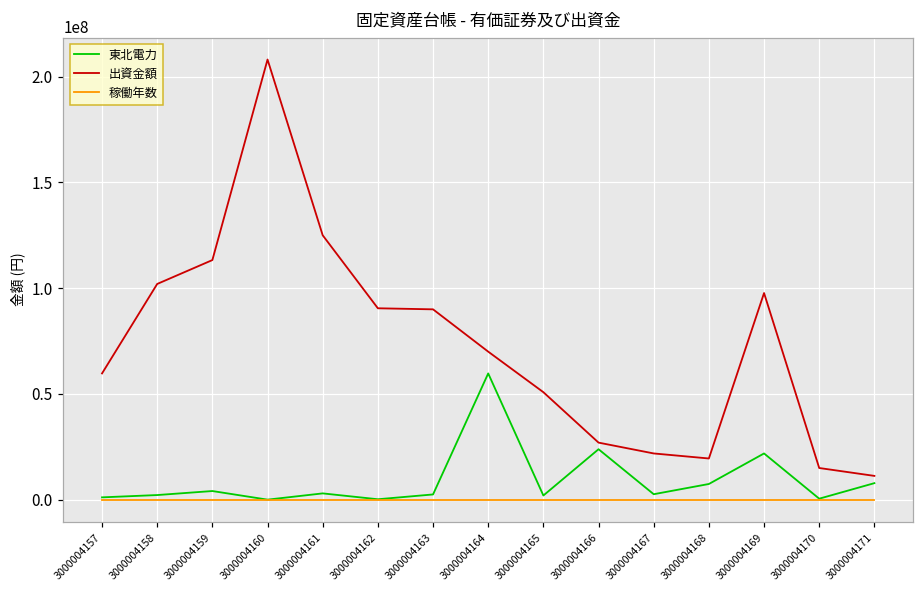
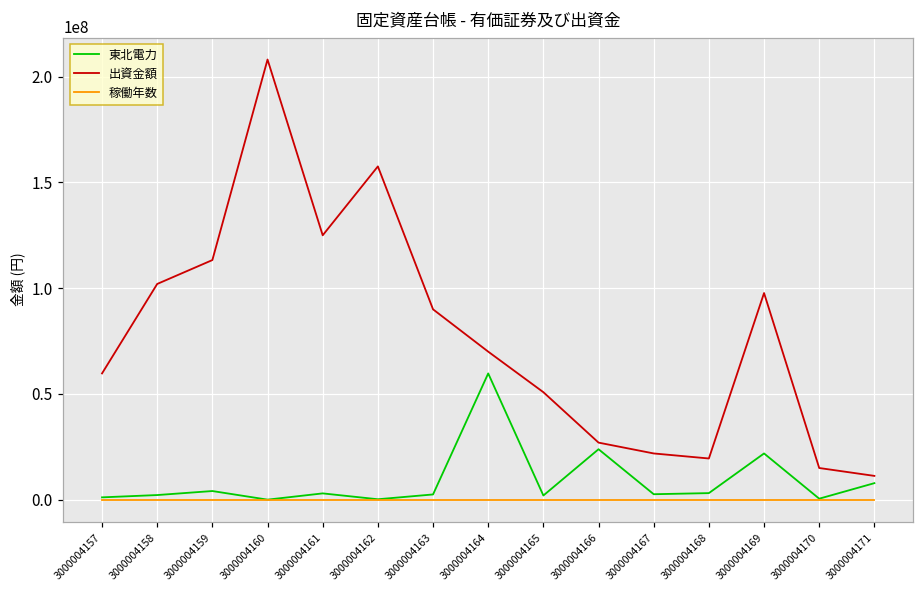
  {
    "東北電力": {
      "3000004158": 2000000,
      "3000004159": 4000000,
      "3000004161": 3000000,
      "3000004163": 3000000,
      "3000004164": 60000000,
      "3000004165": 2000000,
      "3000004166": 24000000,
      "3000004167": 3000000,
-     "3000004168": 7000000,
+     "3000004168": 3000000,
      "3000004169": 22000000,
      "3000004171": 8000000
    },
    "出資金額": {
      "3000004157": 60000000,
      "3000004158": 102000000,
      "3000004159": 113000000,
      "3000004160": 208000000,
      "3000004161": 125000000,
-     "3000004162": 91000000,
+     "3000004162": 158000000,
      "3000004163": 90000000,
      "3000004164": 70000000,
      "3000004165": 51000000,
      "3000004166": 27000000,
      "3000004167": 22000000,
      "3000004168": 20000000,
      "3000004169": 98000000,
      "3000004170": 15000000,
      "3000004171": 11000000
    },
    "稼働年数": {
      "3000004158": 0,
      "3000004159": 0,
      "3000004161": 0,
      "3000004163": 0,
      "3000004164": 0,
      "3000004165": 0,
      "3000004166": 0,
      "3000004167": 0,
      "3000004168": 0,
      "3000004169": 0,
      "3000004171": 0
    }
  }
